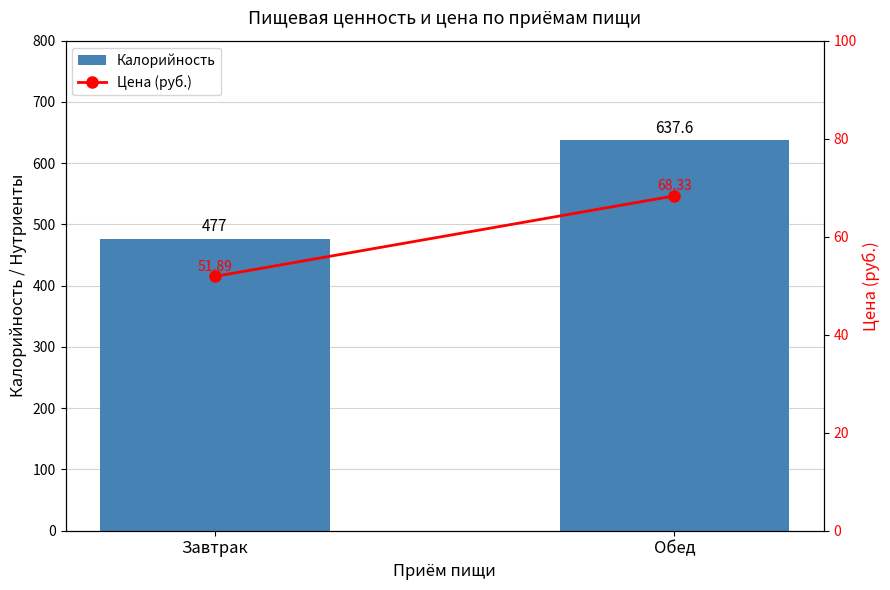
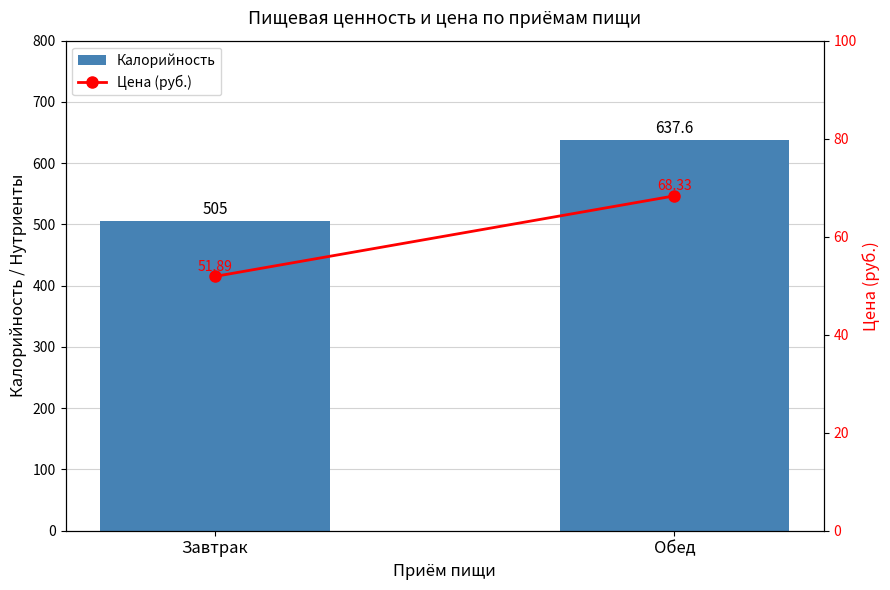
  {
    "Калорийность": {
-     "Завтрак": 477,
+     "Завтрак": 505,
      "Обед": 637.6
    },
    "Цена (руб.)": {
      "Завтрак": 51.89,
      "Обед": 68.33
    }
  }
